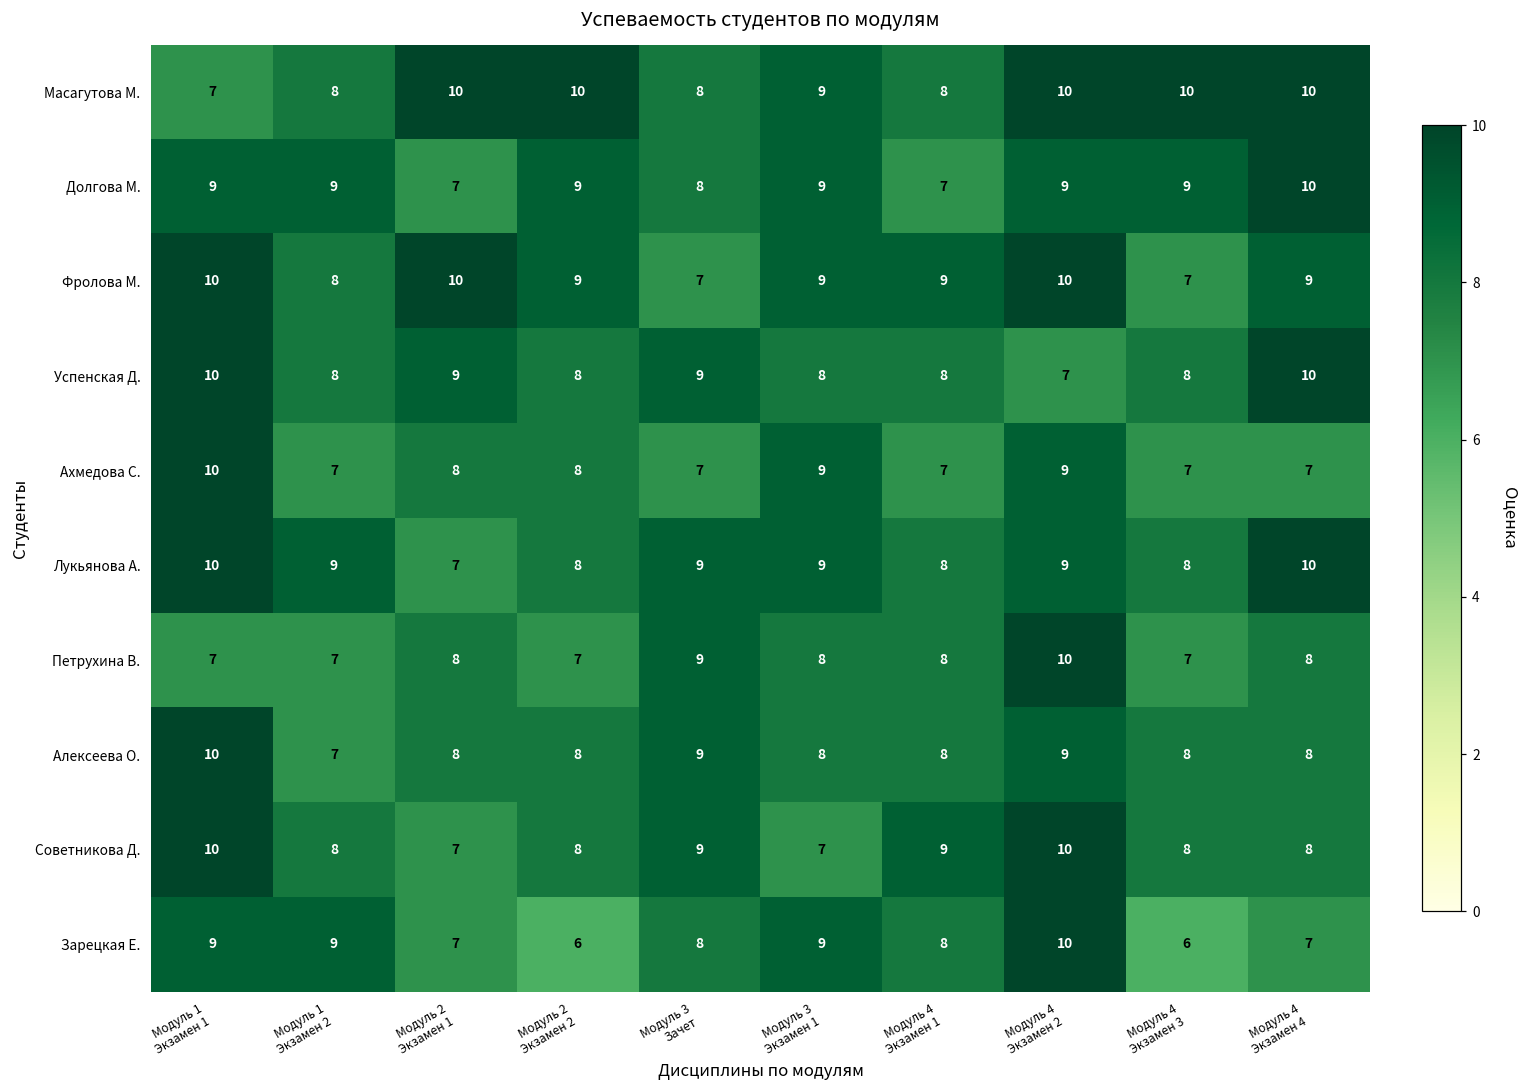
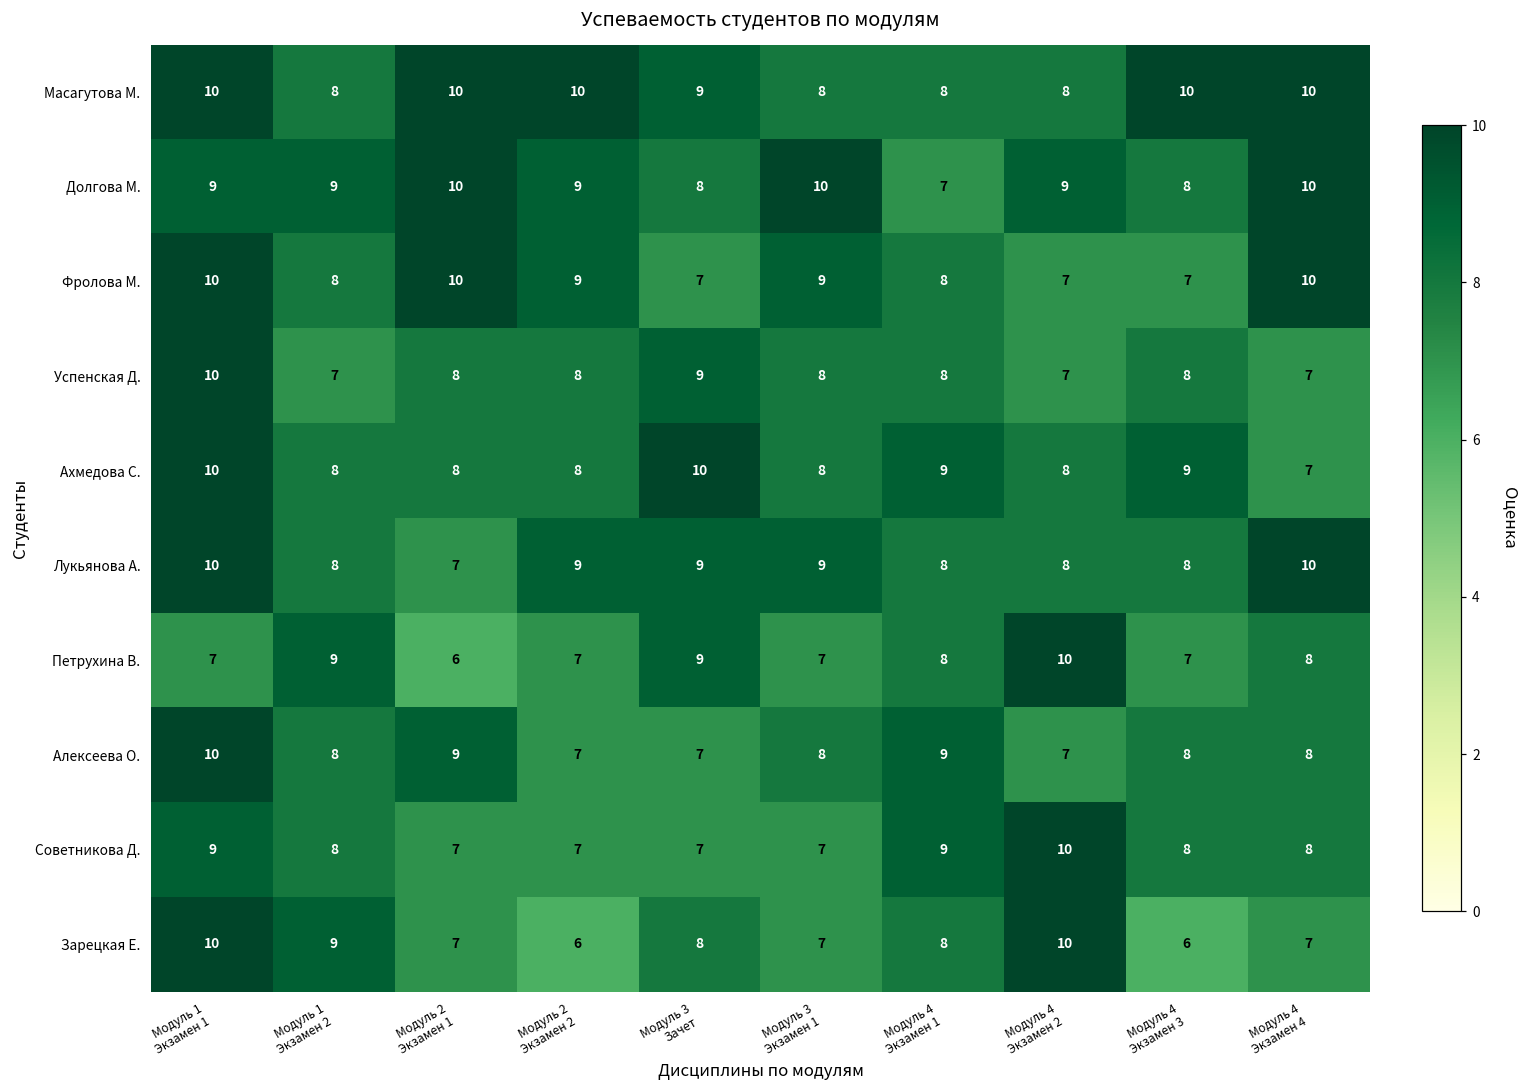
  {
    "Масагутова М.": {
-     "Модуль 1 Экзамен 1": 7,
+     "Модуль 1 Экзамен 1": 10,
      "Модуль 1 Экзамен 2": 8,
      "Модуль 2 Экзамен 1": 10,
      "Модуль 2 Экзамен 2": 10,
-     "Модуль 3 Зачет": 8,
-     "Модуль 3 Экзамен 1": 9,
+     "Модуль 3 Зачет": 9,
+     "Модуль 3 Экзамен 1": 8,
      "Модуль 4 Экзамен 1": 8,
-     "Модуль 4 Экзамен 2": 10,
+     "Модуль 4 Экзамен 2": 8,
      "Модуль 4 Экзамен 3": 10,
      "Модуль 4 Экзамен 4": 10
    },
    "Долгова М.": {
      "Модуль 1 Экзамен 1": 9,
      "Модуль 1 Экзамен 2": 9,
-     "Модуль 2 Экзамен 1": 7,
+     "Модуль 2 Экзамен 1": 10,
      "Модуль 2 Экзамен 2": 9,
      "Модуль 3 Зачет": 8,
-     "Модуль 3 Экзамен 1": 9,
+     "Модуль 3 Экзамен 1": 10,
      "Модуль 4 Экзамен 1": 7,
      "Модуль 4 Экзамен 2": 9,
-     "Модуль 4 Экзамен 3": 9,
+     "Модуль 4 Экзамен 3": 8,
      "Модуль 4 Экзамен 4": 10
    },
    "Фролова М.": {
      "Модуль 1 Экзамен 1": 10,
      "Модуль 1 Экзамен 2": 8,
      "Модуль 2 Экзамен 1": 10,
      "Модуль 2 Экзамен 2": 9,
      "Модуль 3 Зачет": 7,
      "Модуль 3 Экзамен 1": 9,
-     "Модуль 4 Экзамен 1": 9,
-     "Модуль 4 Экзамен 2": 10,
+     "Модуль 4 Экзамен 1": 8,
+     "Модуль 4 Экзамен 2": 7,
      "Модуль 4 Экзамен 3": 7,
-     "Модуль 4 Экзамен 4": 9
+     "Модуль 4 Экзамен 4": 10
    },
    "Успенская Д.": {
      "Модуль 1 Экзамен 1": 10,
-     "Модуль 1 Экзамен 2": 8,
-     "Модуль 2 Экзамен 1": 9,
+     "Модуль 1 Экзамен 2": 7,
+     "Модуль 2 Экзамен 1": 8,
      "Модуль 2 Экзамен 2": 8,
      "Модуль 3 Зачет": 9,
      "Модуль 3 Экзамен 1": 8,
      "Модуль 4 Экзамен 1": 8,
      "Модуль 4 Экзамен 2": 7,
      "Модуль 4 Экзамен 3": 8,
-     "Модуль 4 Экзамен 4": 10
+     "Модуль 4 Экзамен 4": 7
    },
    "Ахмедова С.": {
      "Модуль 1 Экзамен 1": 10,
-     "Модуль 1 Экзамен 2": 7,
+     "Модуль 1 Экзамен 2": 8,
      "Модуль 2 Экзамен 1": 8,
      "Модуль 2 Экзамен 2": 8,
-     "Модуль 3 Зачет": 7,
-     "Модуль 3 Экзамен 1": 9,
-     "Модуль 4 Экзамен 1": 7,
-     "Модуль 4 Экзамен 2": 9,
-     "Модуль 4 Экзамен 3": 7,
+     "Модуль 3 Зачет": 10,
+     "Модуль 3 Экзамен 1": 8,
+     "Модуль 4 Экзамен 1": 9,
+     "Модуль 4 Экзамен 2": 8,
+     "Модуль 4 Экзамен 3": 9,
      "Модуль 4 Экзамен 4": 7
    },
    "Лукьянова А.": {
      "Модуль 1 Экзамен 1": 10,
-     "Модуль 1 Экзамен 2": 9,
+     "Модуль 1 Экзамен 2": 8,
      "Модуль 2 Экзамен 1": 7,
-     "Модуль 2 Экзамен 2": 8,
+     "Модуль 2 Экзамен 2": 9,
      "Модуль 3 Зачет": 9,
      "Модуль 3 Экзамен 1": 9,
      "Модуль 4 Экзамен 1": 8,
-     "Модуль 4 Экзамен 2": 9,
+     "Модуль 4 Экзамен 2": 8,
      "Модуль 4 Экзамен 3": 8,
      "Модуль 4 Экзамен 4": 10
    },
    "Петрухина В.": {
      "Модуль 1 Экзамен 1": 7,
-     "Модуль 1 Экзамен 2": 7,
-     "Модуль 2 Экзамен 1": 8,
+     "Модуль 1 Экзамен 2": 9,
+     "Модуль 2 Экзамен 1": 6,
      "Модуль 2 Экзамен 2": 7,
      "Модуль 3 Зачет": 9,
-     "Модуль 3 Экзамен 1": 8,
+     "Модуль 3 Экзамен 1": 7,
      "Модуль 4 Экзамен 1": 8,
      "Модуль 4 Экзамен 2": 10,
      "Модуль 4 Экзамен 3": 7,
      "Модуль 4 Экзамен 4": 8
    },
    "Алексеева О.": {
      "Модуль 1 Экзамен 1": 10,
-     "Модуль 1 Экзамен 2": 7,
-     "Модуль 2 Экзамен 1": 8,
-     "Модуль 2 Экзамен 2": 8,
-     "Модуль 3 Зачет": 9,
+     "Модуль 1 Экзамен 2": 8,
+     "Модуль 2 Экзамен 1": 9,
+     "Модуль 2 Экзамен 2": 7,
+     "Модуль 3 Зачет": 7,
      "Модуль 3 Экзамен 1": 8,
-     "Модуль 4 Экзамен 1": 8,
-     "Модуль 4 Экзамен 2": 9,
+     "Модуль 4 Экзамен 1": 9,
+     "Модуль 4 Экзамен 2": 7,
      "Модуль 4 Экзамен 3": 8,
      "Модуль 4 Экзамен 4": 8
    },
    "Советникова Д.": {
-     "Модуль 1 Экзамен 1": 10,
+     "Модуль 1 Экзамен 1": 9,
      "Модуль 1 Экзамен 2": 8,
      "Модуль 2 Экзамен 1": 7,
-     "Модуль 2 Экзамен 2": 8,
-     "Модуль 3 Зачет": 9,
+     "Модуль 2 Экзамен 2": 7,
+     "Модуль 3 Зачет": 7,
      "Модуль 3 Экзамен 1": 7,
      "Модуль 4 Экзамен 1": 9,
      "Модуль 4 Экзамен 2": 10,
      "Модуль 4 Экзамен 3": 8,
      "Модуль 4 Экзамен 4": 8
    },
    "Зарецкая Е.": {
-     "Модуль 1 Экзамен 1": 9,
+     "Модуль 1 Экзамен 1": 10,
      "Модуль 1 Экзамен 2": 9,
      "Модуль 2 Экзамен 1": 7,
      "Модуль 2 Экзамен 2": 6,
      "Модуль 3 Зачет": 8,
-     "Модуль 3 Экзамен 1": 9,
+     "Модуль 3 Экзамен 1": 7,
      "Модуль 4 Экзамен 1": 8,
      "Модуль 4 Экзамен 2": 10,
      "Модуль 4 Экзамен 3": 6,
      "Модуль 4 Экзамен 4": 7
    }
  }
